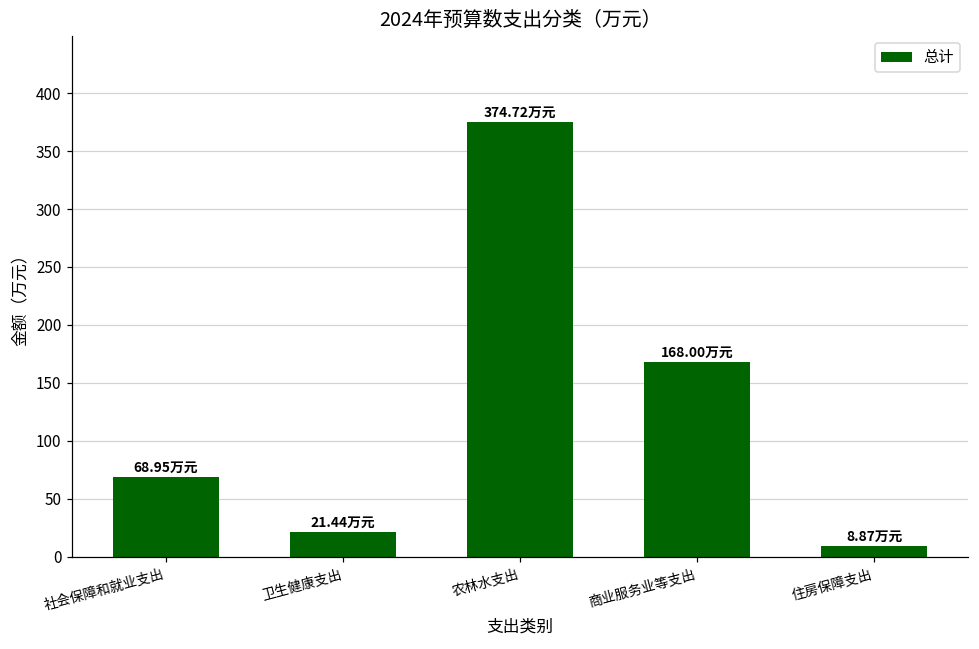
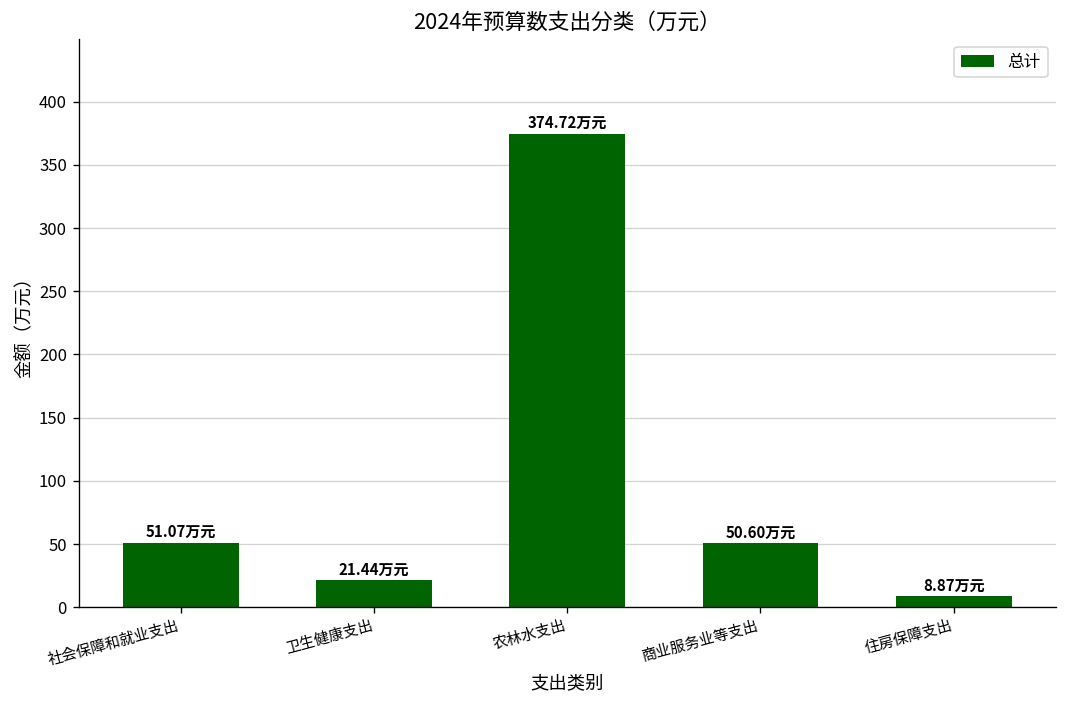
  {
-   "社会保障和就业支出": 68.95,
+   "社会保障和就业支出": 51.07,
    "卫生健康支出": 21.44,
    "农林水支出": 374.72,
-   "商业服务业等支出": 168.00,
+   "商业服务业等支出": 50.60,
    "住房保障支出": 8.87
  }
